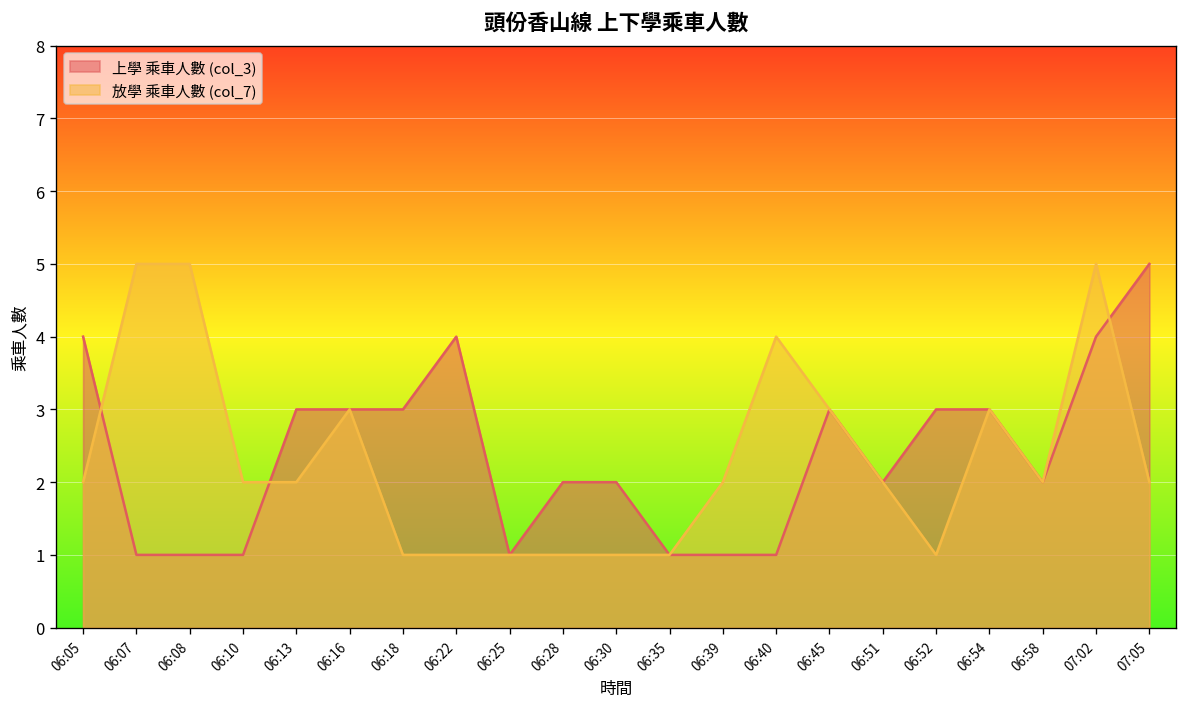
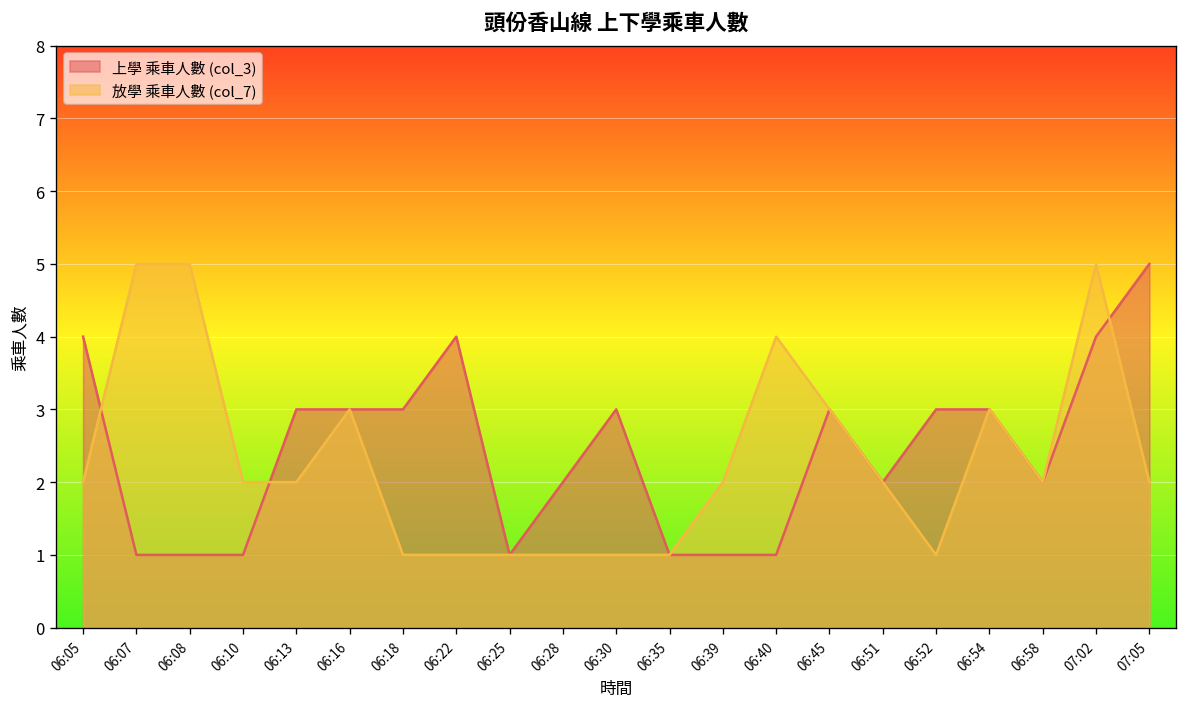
  {
    "上學 乘車人數 (col_3)": {
      "06:05": 4,
      "06:07": 1,
      "06:08": 1,
      "06:10": 1,
      "06:13": 3,
      "06:18": 3,
      "06:22": 4,
      "06:28": 2,
-     "06:30": 2,
+     "06:30": 3,
      "06:39": 1,
      "06:40": 1,
      "06:52": 3,
      "07:02": 4,
      "07:05": 5
    },
    "放學 乘車人數 (col_7)": {
      "06:05": 2,
      "06:07": 5,
      "06:08": 5,
      "06:10": 2,
      "06:13": 2,
      "06:18": 1,
      "06:22": 1,
      "06:28": 1,
      "06:30": 1,
      "06:39": 2,
      "06:40": 4,
      "06:52": 1,
      "07:02": 5,
      "07:05": 2
    }
  }
